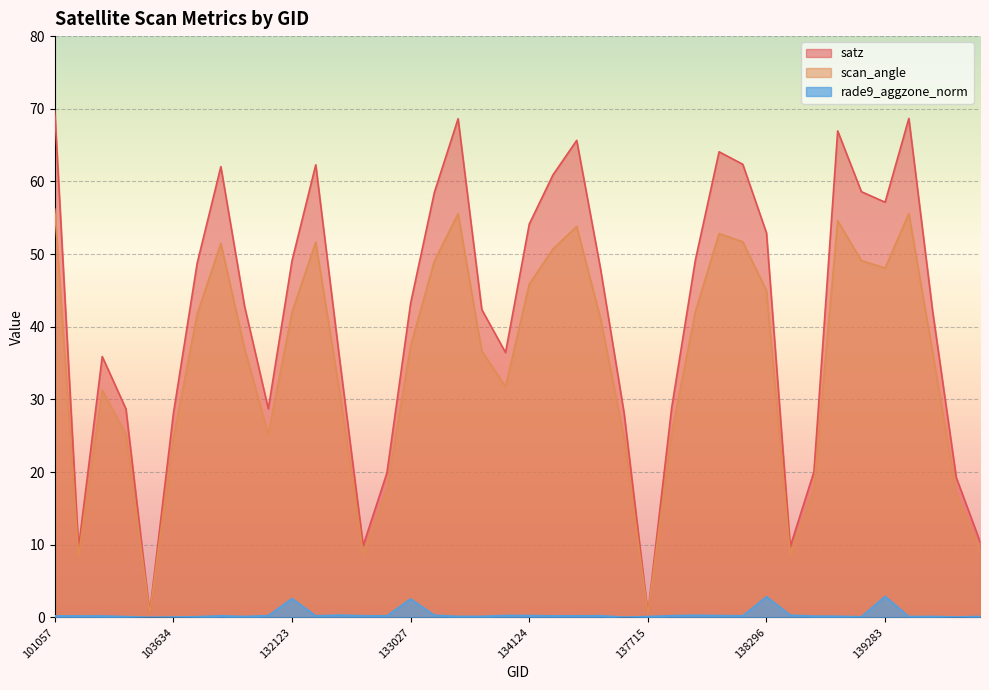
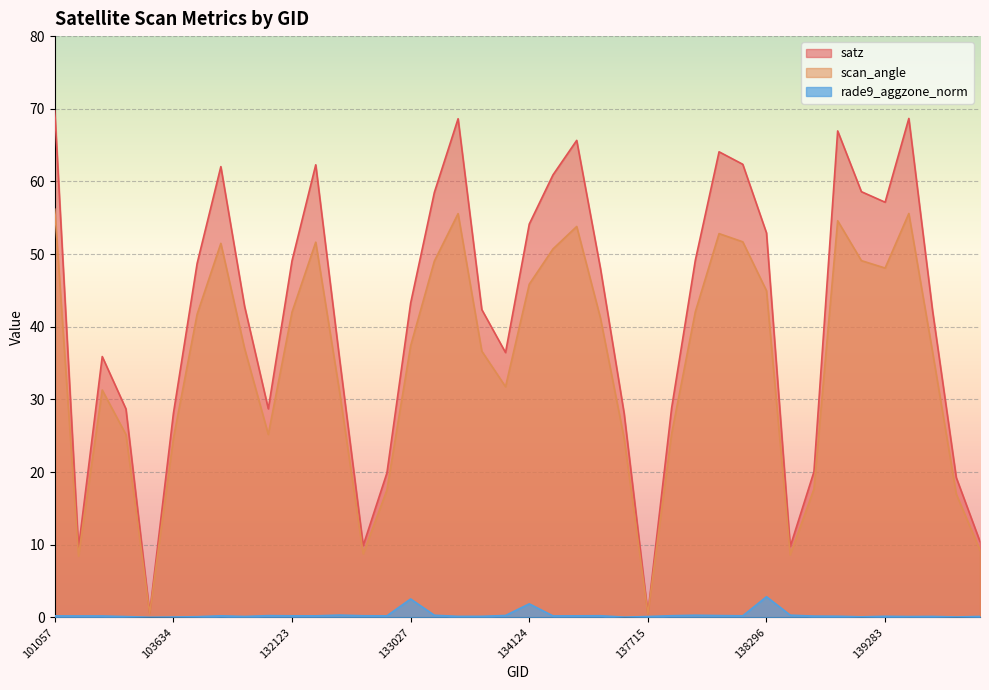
  {
    "rade9_aggzone_norm": {
      "101057": 0,
      "103634": 0,
-     "132123": 3,
+     "132123": 0,
      "133027": 3,
-     "134124": 0,
+     "134124": 2,
      "138296": 3,
-     "139283": 3
+     "139283": 0
    }
  }
